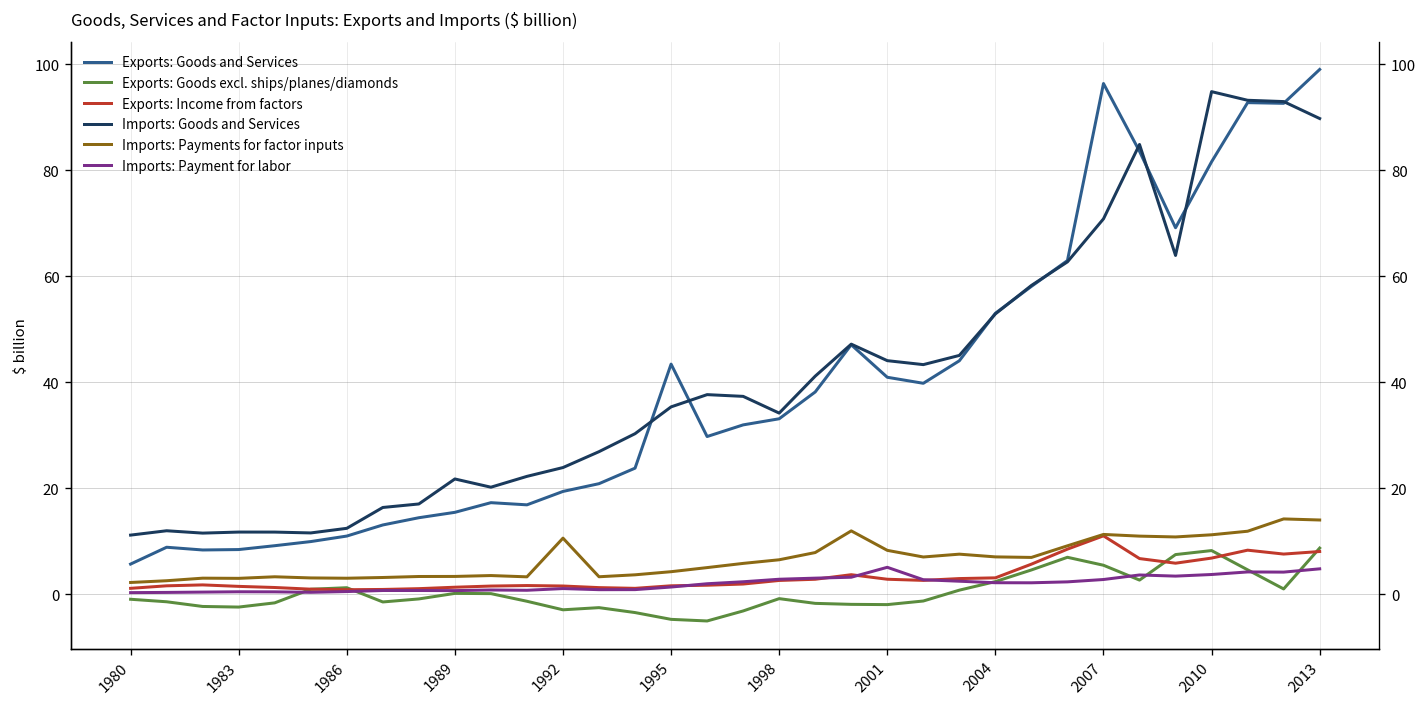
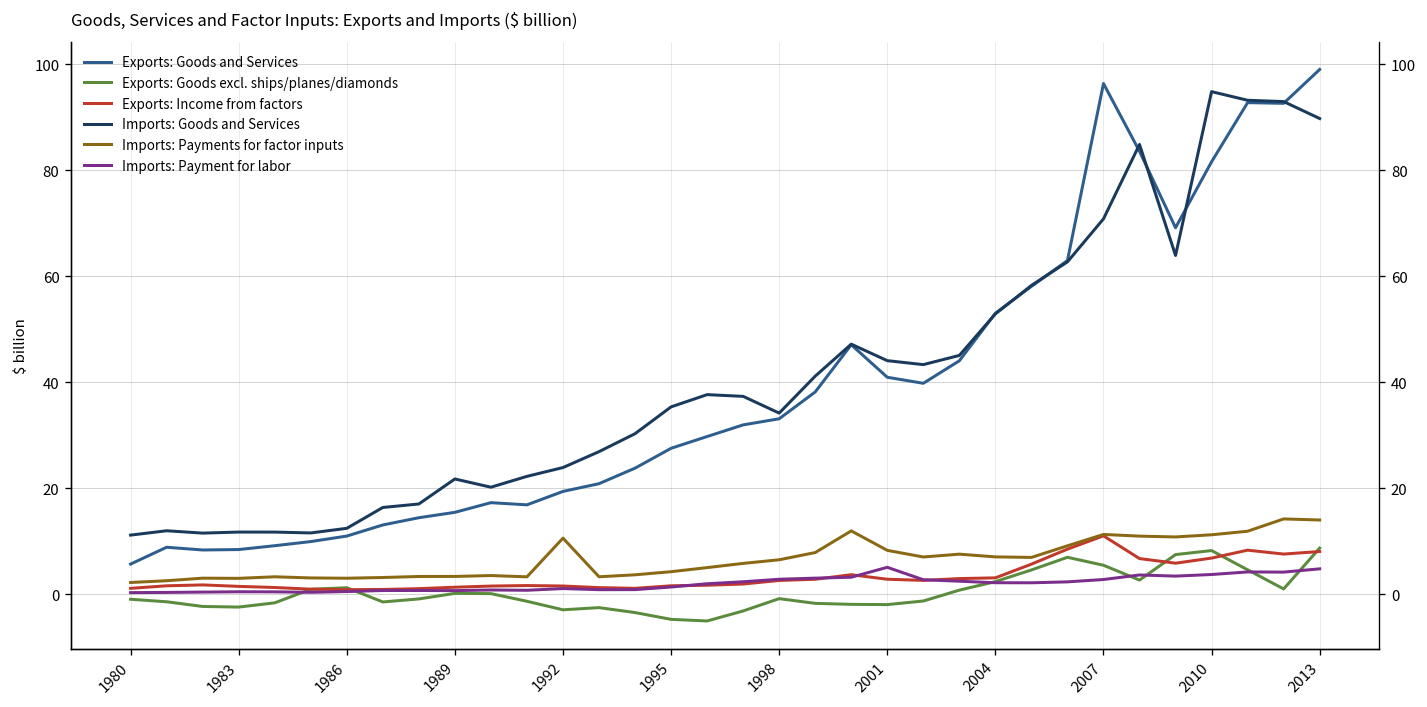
  {
    "Exports: Goods and Services": {
      "1980": 6,
      "1983": 8,
      "1986": 11,
      "1989": 15,
      "1992": 19,
-     "1995": 43,
+     "1995": 28,
      "1998": 33,
      "2001": 41,
      "2007": 96,
      "2010": 82,
      "2013": 99
    },
    "Exports: Goods excl. ships/planes/diamonds": {
      "1980": -1,
      "1983": -2,
      "1992": -3,
      "1995": -5,
      "1998": -1,
      "2001": -2,
      "2007": 6,
      "2010": 8,
      "2013": 9
    },
    "Exports: Income from factors": {
      "1980": 1,
      "1983": 2,
      "1989": 1,
      "2001": 3,
      "2004": 3,
      "2010": 7,
      "2013": 8
    },
    "Imports: Goods and Services": {
      "1980": 11,
      "1983": 12,
      "1986": 12,
      "1989": 22,
      "1992": 24,
      "1995": 35,
      "1998": 34,
      "2001": 44,
      "2007": 71,
      "2010": 95,
      "2013": 90
    },
    "Imports: Payments for factor inputs": {
      "1980": 2,
      "1983": 3,
      "1986": 3,
      "1989": 3,
      "1992": 11,
      "1995": 4,
      "1998": 7,
      "2001": 8,
      "2004": 7,
      "2010": 11,
      "2013": 14
    },
    "Imports: Payment for labor": {
      "1980": 0,
      "1983": 1,
      "2001": 5,
      "2007": 3,
      "2010": 4,
      "2013": 5
    }
  }
